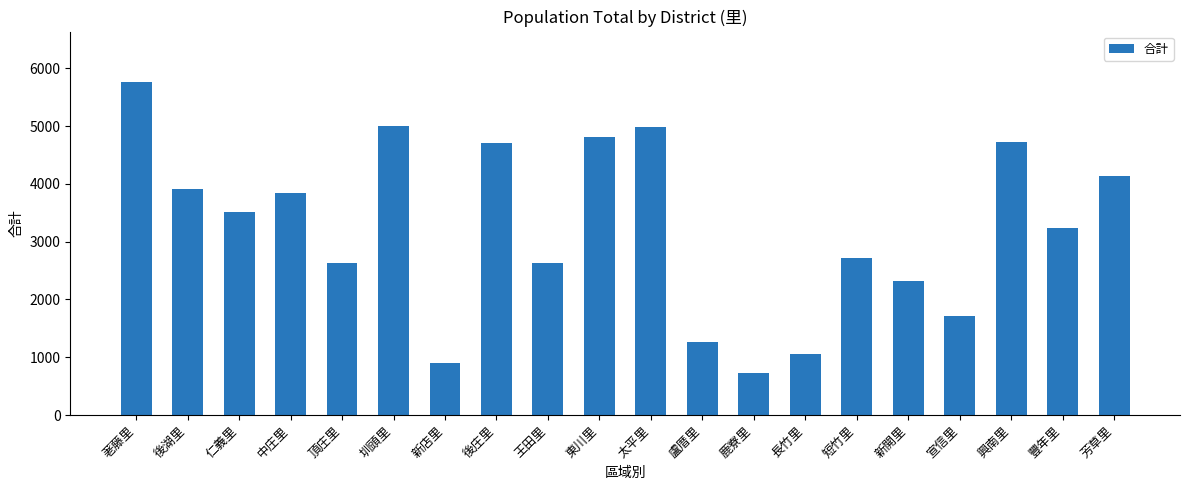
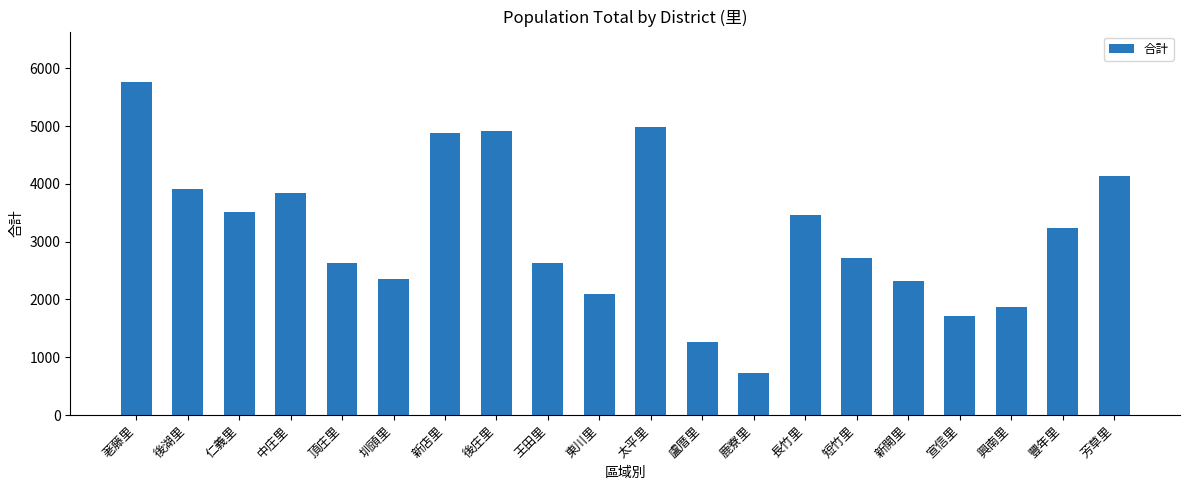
  {
    "荖藤里": 5800,
    "後湖里": 3900,
    "仁義里": 3500,
    "中庄里": 3800,
    "頂庄里": 2600,
-   "圳頭里": 5000,
-   "新店里": 900,
-   "後庄里": 4700,
+   "圳頭里": 2400,
+   "新店里": 4900,
+   "後庄里": 4900,
    "王田里": 2600,
-   "東川里": 4800,
+   "東川里": 2100,
    "太平里": 5000,
    "盧厝里": 1300,
    "鹿寮里": 700,
-   "長竹里": 1100,
+   "長竹里": 3500,
    "短竹里": 2700,
    "新開里": 2300,
    "宣信里": 1700,
-   "興南里": 4700,
+   "興南里": 1900,
    "豐年里": 3200,
    "芳草里": 4100
  }
